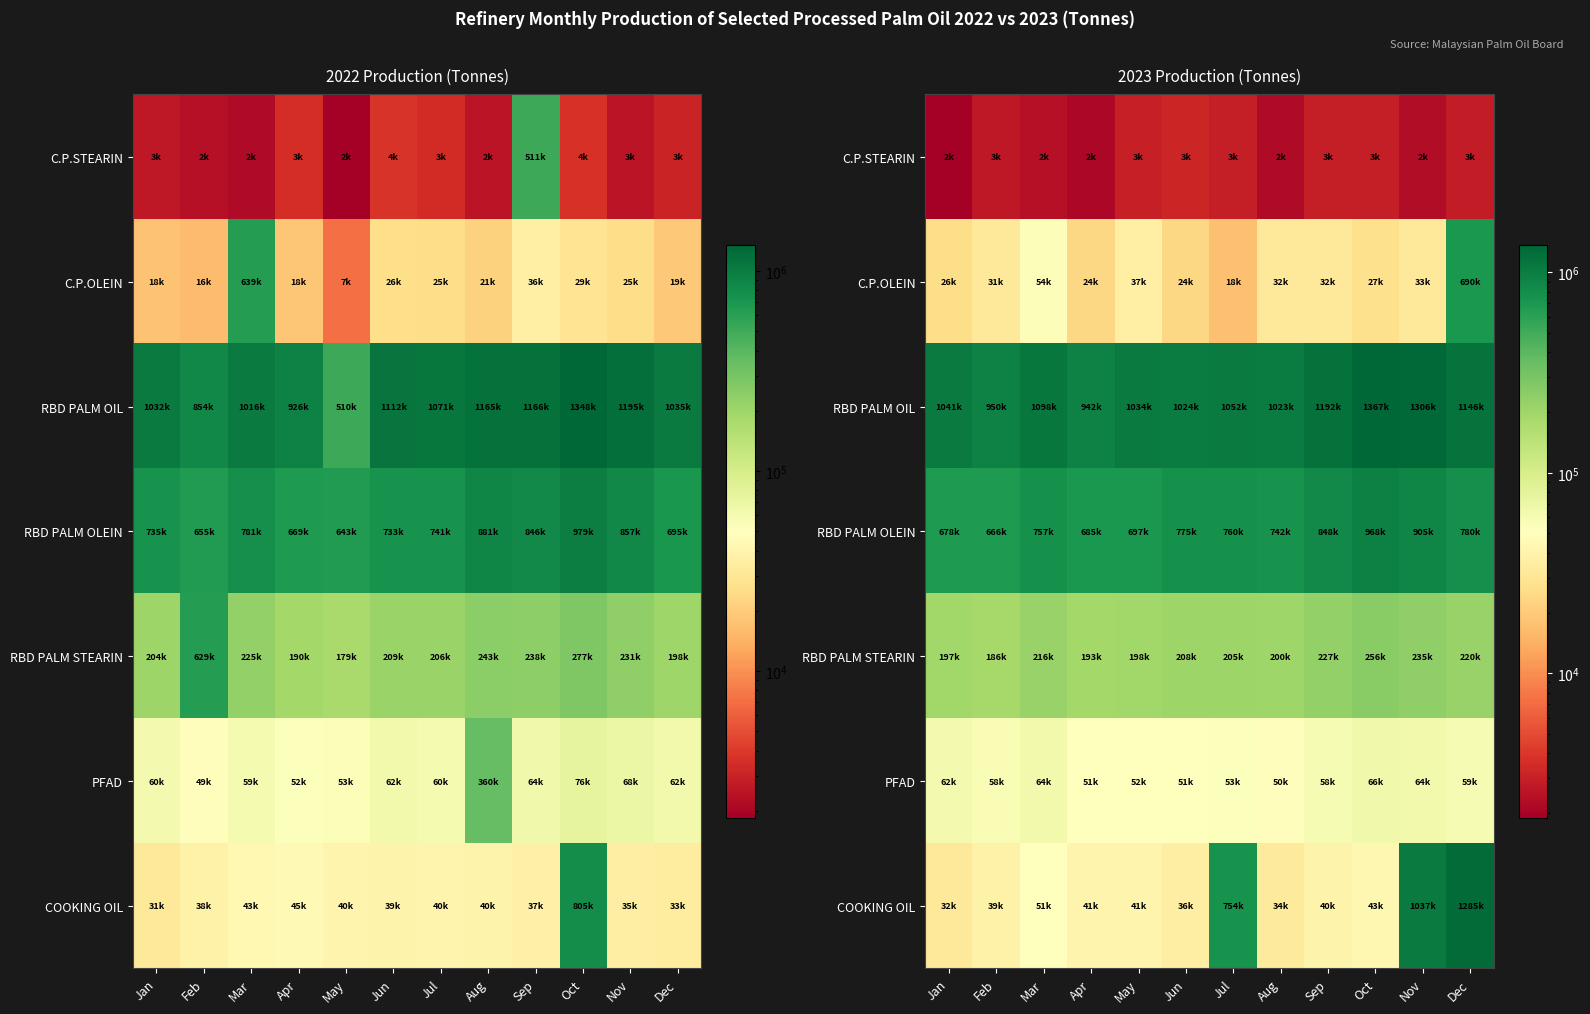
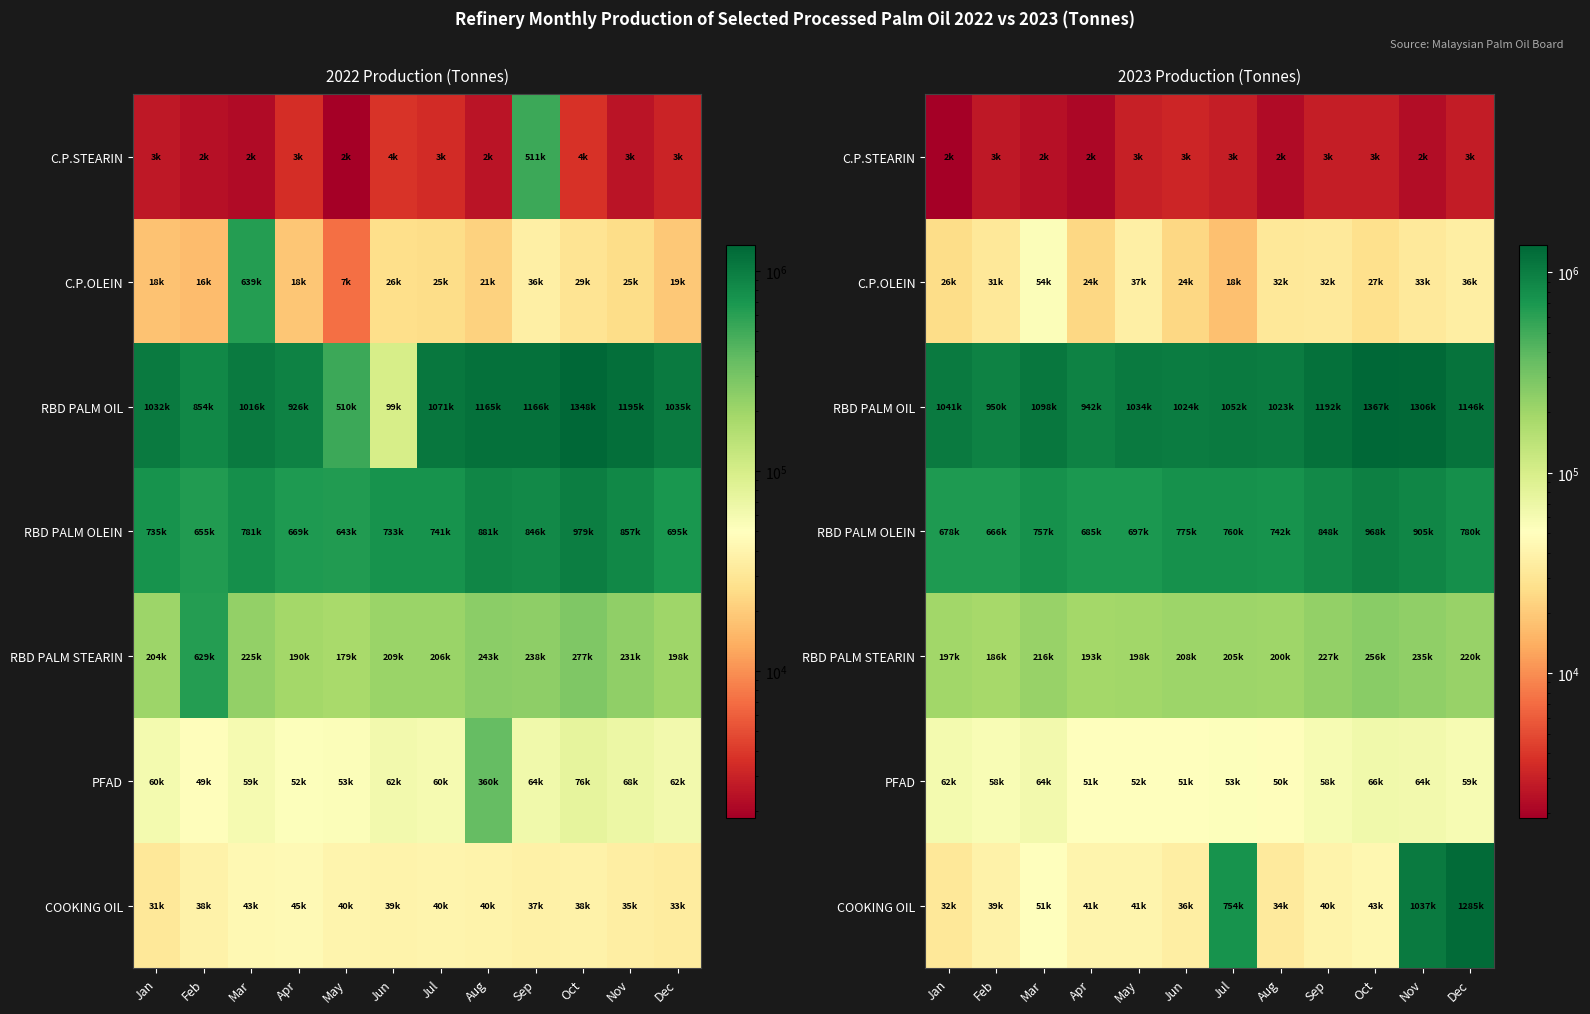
  {
    "2022 Production (Tonnes)": {
      "C.P.STEARIN": {
        "Jan": "3k",
        "Feb": "2k",
        "Mar": "2k",
        "Apr": "3k",
        "May": "2k",
        "Jun": "4k",
        "Jul": "3k",
        "Aug": "2k",
        "Sep": "511k",
        "Oct": "4k",
        "Nov": "3k",
        "Dec": "3k"
      },
      "C.P.OLEIN": {
        "Jan": "18k",
        "Feb": "16k",
        "Mar": "639k",
        "Apr": "18k",
        "May": "7k",
        "Jun": "26k",
        "Jul": "25k",
        "Aug": "21k",
        "Sep": "36k",
        "Oct": "29k",
        "Nov": "25k",
        "Dec": "19k"
      },
      "RBD PALM OIL": {
        "Jan": "1032k",
        "Feb": "854k",
        "Mar": "1016k",
        "Apr": "926k",
        "May": "510k",
-       "Jun": "1112k",
+       "Jun": "99k",
        "Jul": "1071k",
        "Aug": "1165k",
        "Sep": "1166k",
        "Oct": "1348k",
        "Nov": "1195k",
        "Dec": "1035k"
      },
      "RBD PALM OLEIN": {
        "Jan": "735k",
        "Feb": "655k",
        "Mar": "781k",
        "Apr": "669k",
        "May": "643k",
        "Jun": "733k",
        "Jul": "741k",
        "Aug": "881k",
        "Sep": "846k",
        "Oct": "979k",
        "Nov": "857k",
        "Dec": "695k"
      },
      "RBD PALM STEARIN": {
        "Jan": "204k",
        "Feb": "629k",
        "Mar": "225k",
        "Apr": "190k",
        "May": "179k",
        "Jun": "209k",
        "Jul": "206k",
        "Aug": "243k",
        "Sep": "238k",
        "Oct": "277k",
        "Nov": "231k",
        "Dec": "198k"
      },
      "PFAD": {
        "Jan": "60k",
        "Feb": "49k",
        "Mar": "59k",
        "Apr": "52k",
        "May": "53k",
        "Jun": "62k",
        "Jul": "60k",
        "Aug": "360k",
        "Sep": "64k",
        "Oct": "76k",
        "Nov": "68k",
        "Dec": "62k"
      },
      "COOKING OIL": {
        "Jan": "31k",
        "Feb": "38k",
        "Mar": "43k",
        "Apr": "45k",
        "May": "40k",
        "Jun": "39k",
        "Jul": "40k",
        "Aug": "40k",
        "Sep": "37k",
-       "Oct": "805k",
+       "Oct": "38k",
        "Nov": "35k",
        "Dec": "33k"
      }
    },
    "2023 Production (Tonnes)": {
      "C.P.STEARIN": {
        "Jan": "2k",
        "Feb": "3k",
        "Mar": "2k",
        "Apr": "2k",
        "May": "3k",
        "Jun": "3k",
        "Jul": "3k",
        "Aug": "2k",
        "Sep": "3k",
        "Oct": "3k",
        "Nov": "2k",
        "Dec": "3k"
      },
      "C.P.OLEIN": {
        "Jan": "26k",
        "Feb": "31k",
        "Mar": "54k",
        "Apr": "24k",
        "May": "37k",
        "Jun": "24k",
        "Jul": "18k",
        "Aug": "32k",
        "Sep": "32k",
        "Oct": "27k",
        "Nov": "33k",
-       "Dec": "690k"
+       "Dec": "36k"
      },
      "RBD PALM OIL": {
        "Jan": "1041k",
        "Feb": "950k",
        "Mar": "1098k",
        "Apr": "942k",
        "May": "1034k",
        "Jun": "1024k",
        "Jul": "1052k",
        "Aug": "1023k",
        "Sep": "1192k",
        "Oct": "1367k",
        "Nov": "1306k",
        "Dec": "1146k"
      },
      "RBD PALM OLEIN": {
        "Jan": "678k",
        "Feb": "666k",
        "Mar": "757k",
        "Apr": "685k",
        "May": "697k",
        "Jun": "775k",
        "Jul": "760k",
        "Aug": "742k",
        "Sep": "848k",
        "Oct": "968k",
        "Nov": "905k",
        "Dec": "780k"
      },
      "RBD PALM STEARIN": {
        "Jan": "197k",
        "Feb": "186k",
        "Mar": "216k",
        "Apr": "193k",
        "May": "198k",
        "Jun": "208k",
        "Jul": "205k",
        "Aug": "200k",
        "Sep": "227k",
        "Oct": "256k",
        "Nov": "235k",
        "Dec": "220k"
      },
      "PFAD": {
        "Jan": "62k",
        "Feb": "58k",
        "Mar": "64k",
        "Apr": "51k",
        "May": "52k",
        "Jun": "51k",
        "Jul": "53k",
        "Aug": "50k",
        "Sep": "58k",
        "Oct": "66k",
        "Nov": "64k",
        "Dec": "59k"
      },
      "COOKING OIL": {
        "Jan": "32k",
        "Feb": "39k",
        "Mar": "51k",
        "Apr": "41k",
        "May": "41k",
        "Jun": "36k",
        "Jul": "754k",
        "Aug": "34k",
        "Sep": "40k",
        "Oct": "43k",
        "Nov": "1037k",
        "Dec": "1285k"
      }
    }
  }
